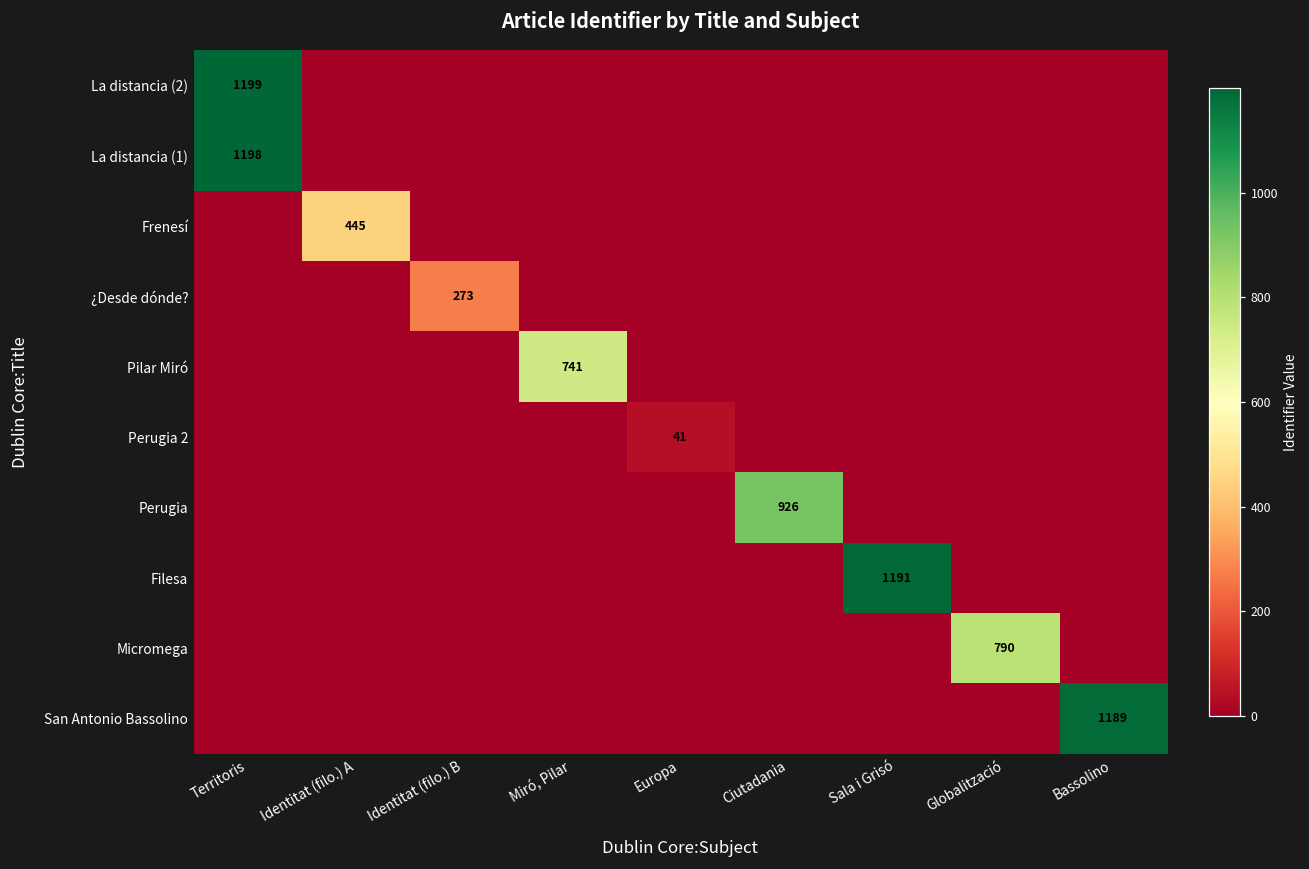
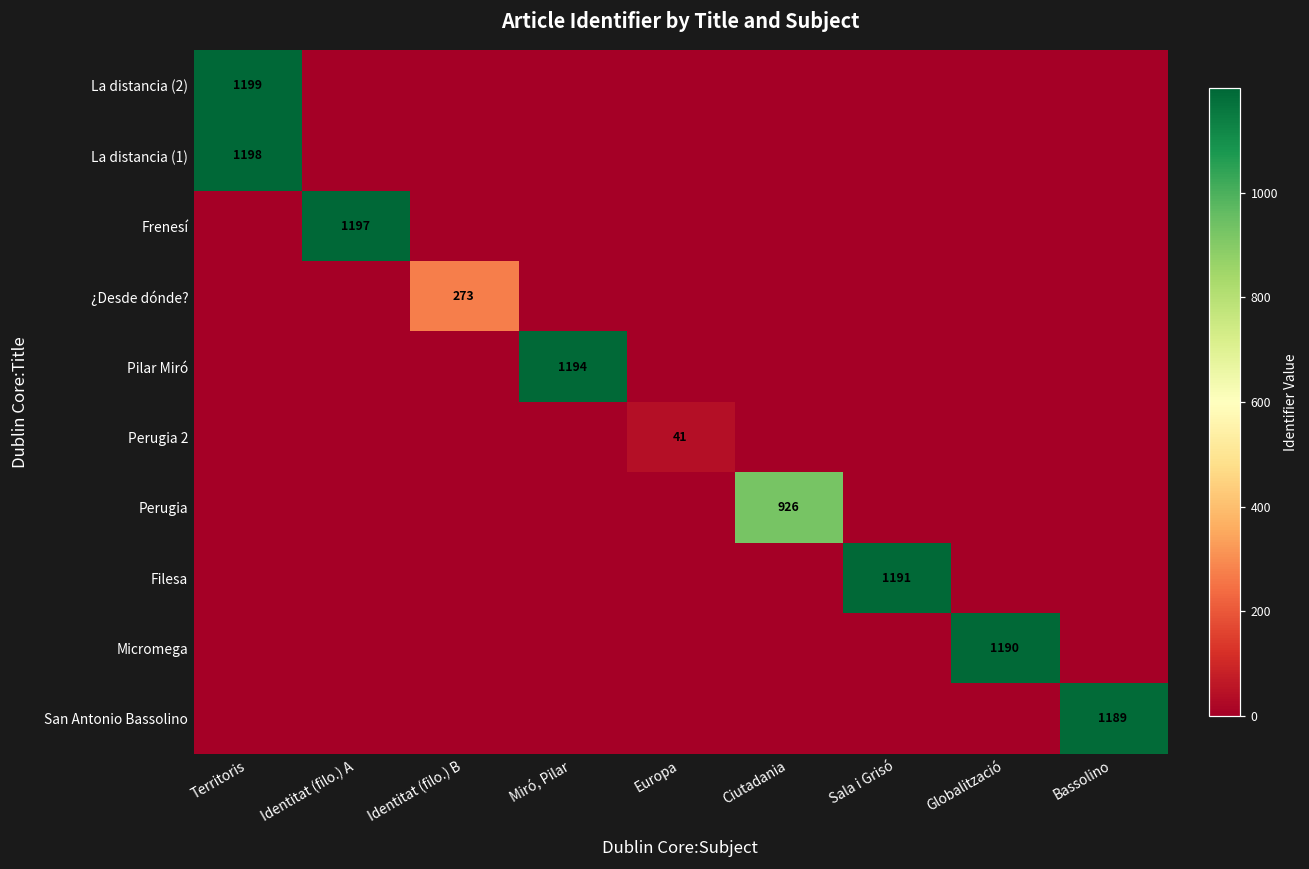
  {
    "La distancia (2)": {
      "Territoris": 1199
    },
    "La distancia (1)": {
      "Territoris": 1198
    },
    "Frenesí": {
-     "Identitat (filo.) A": 445
+     "Identitat (filo.) A": 1197
    },
    "¿Desde dónde?": {
      "Identitat (filo.) B": 273
    },
    "Pilar Miró": {
-     "Miró, Pilar": 741
+     "Miró, Pilar": 1194
    },
    "Perugia 2": {
      "Europa": 41
    },
    "Perugia": {
      "Ciutadania": 926
    },
    "Filesa": {
      "Sala i Grisó": 1191
    },
    "Micromega": {
-     "Globalització": 790
+     "Globalització": 1190
    },
    "San Antonio Bassolino": {
      "Bassolino": 1189
    }
  }
